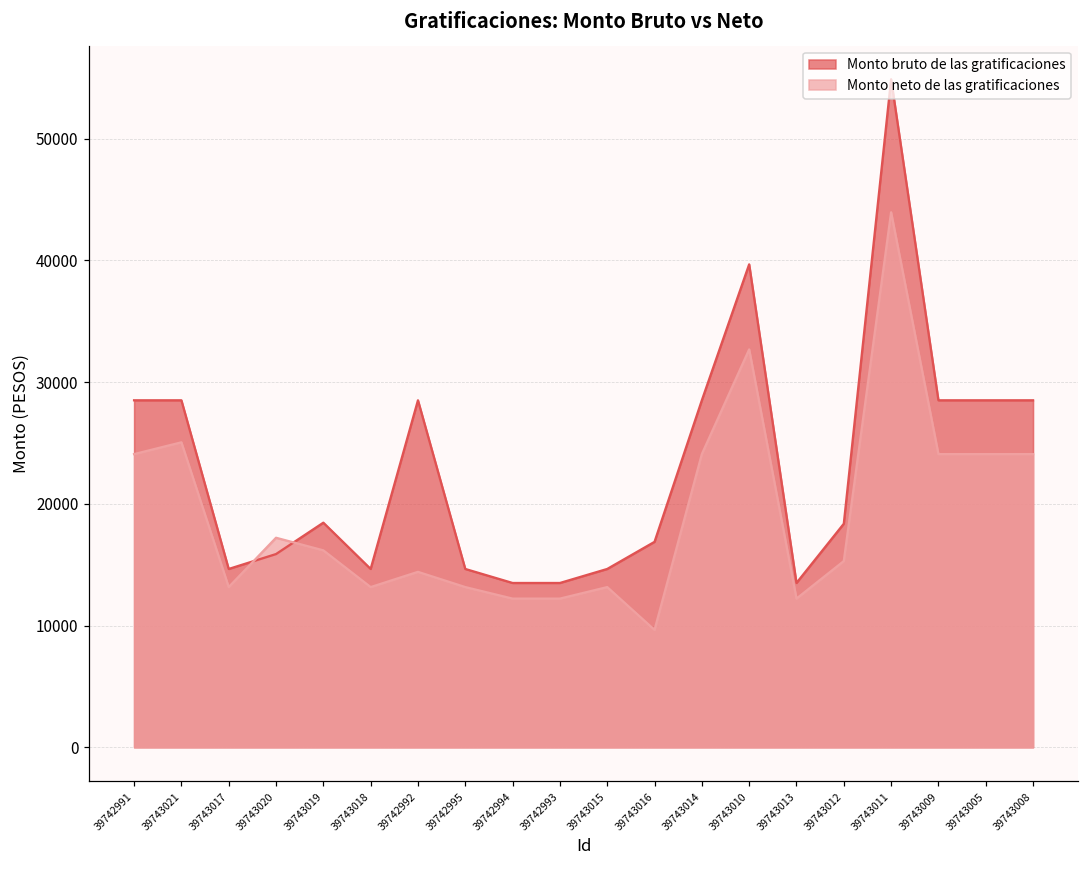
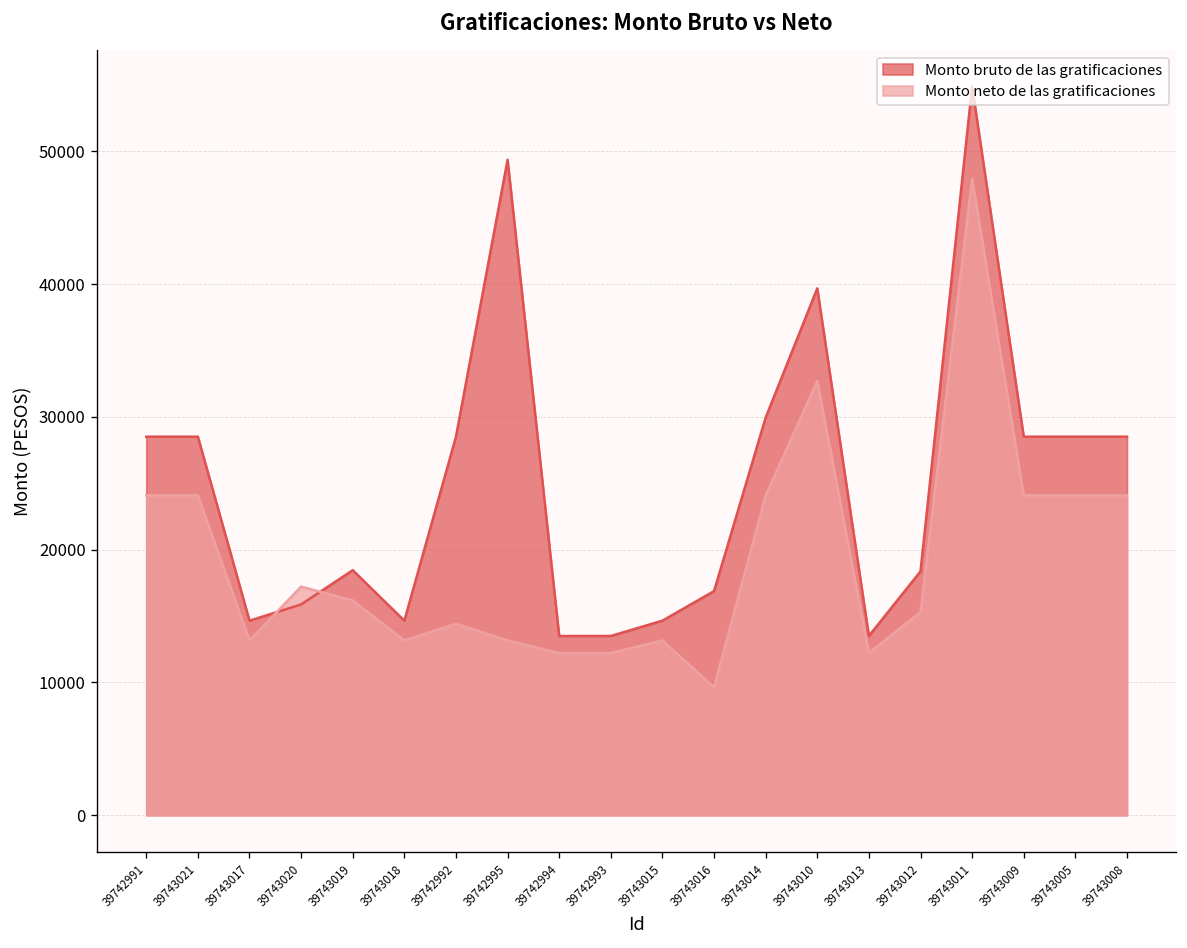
  {
    "Monto bruto de las gratificaciones": {
      "39742991": 28500,
      "39743021": 28500,
      "39743017": 14700,
      "39743020": 15900,
      "39743019": 18500,
      "39743018": 14700,
      "39742992": 28500,
-     "39742995": 14700,
+     "39742995": 49400,
      "39742994": 13500,
      "39742993": 13500,
      "39743015": 14700,
      "39743016": 16900,
-     "39743014": 28500,
+     "39743014": 29900,
      "39743010": 39700,
      "39743013": 13500,
      "39743012": 18400,
      "39743009": 28500,
      "39743005": 28500,
      "39743008": 28500
    },
    "Monto neto de las gratificaciones": {
      "39742991": 24100,
-     "39743021": 25100,
+     "39743021": 24100,
      "39743017": 13200,
      "39743020": 17200,
      "39743019": 16200,
      "39743018": 13200,
      "39742992": 14400,
      "39742995": 13200,
      "39742994": 12200,
      "39742993": 12200,
      "39743015": 13200,
      "39743016": 9600,
      "39743014": 24100,
      "39743010": 32700,
      "39743013": 12200,
      "39743012": 15300,
-     "39743011": 44000,
+     "39743011": 47900,
      "39743009": 24100,
      "39743005": 24100,
      "39743008": 24100
    }
  }
